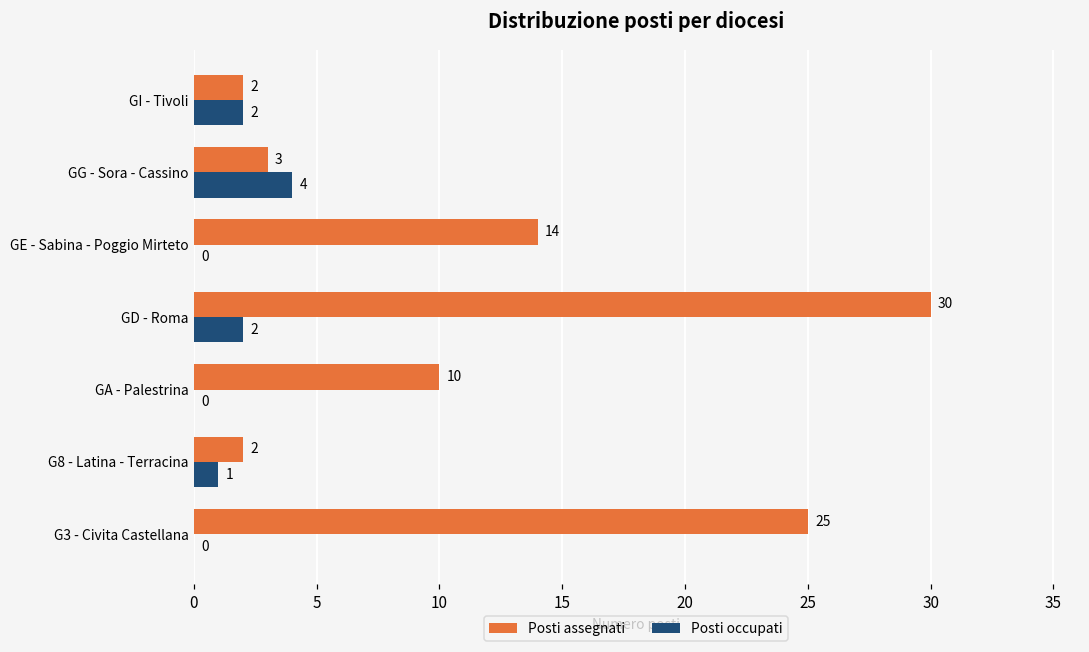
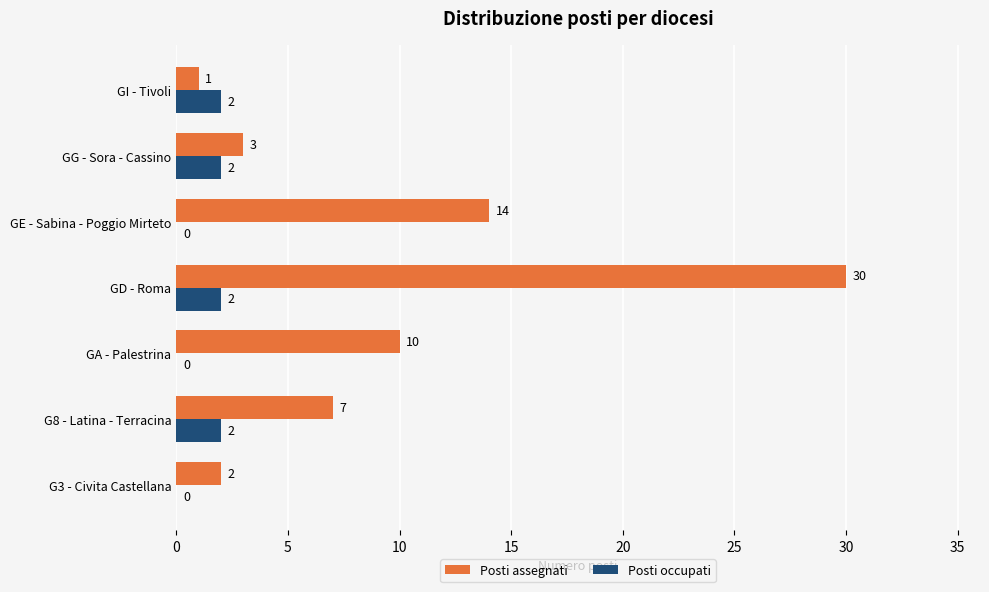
  {
    "Posti assegnati": {
-     "GI - Tivoli": 2,
+     "GI - Tivoli": 1,
      "GG - Sora - Cassino": 3,
      "GE - Sabina - Poggio Mirteto": 14,
      "GD - Roma": 30,
      "GA - Palestrina": 10,
-     "G8 - Latina - Terracina": 2,
-     "G3 - Civita Castellana": 25
+     "G8 - Latina - Terracina": 7,
+     "G3 - Civita Castellana": 2
    },
    "Posti occupati": {
      "GI - Tivoli": 2,
-     "GG - Sora - Cassino": 4,
+     "GG - Sora - Cassino": 2,
      "GE - Sabina - Poggio Mirteto": 0,
      "GD - Roma": 2,
      "GA - Palestrina": 0,
-     "G8 - Latina - Terracina": 1,
+     "G8 - Latina - Terracina": 2,
      "G3 - Civita Castellana": 0
    }
  }
